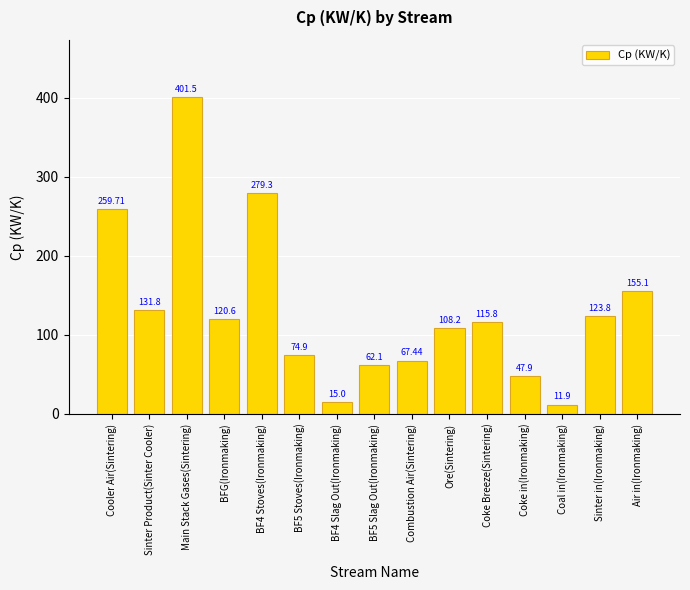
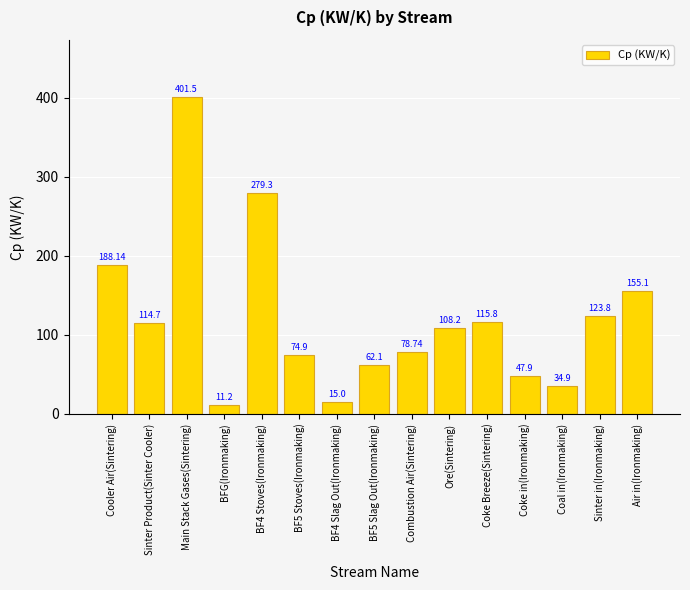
  {
-   "Cooler Air(Sintering)": 259.71,
-   "Sinter Product(Sinter Cooler)": 131.8,
+   "Cooler Air(Sintering)": 188.14,
+   "Sinter Product(Sinter Cooler)": 114.7,
    "Main Stack Gases(Sintering)": 401.5,
-   "BFG(Ironmaking)": 120.6,
+   "BFG(Ironmaking)": 11.2,
    "BF4 Stoves(Ironmaking)": 279.3,
    "BF5 Stoves(Ironmaking)": 74.9,
    "BF4 Slag Out(Ironmaking)": 15.0,
    "BF5 Slag Out(Ironmaking)": 62.1,
-   "Combustion Air(Sintering)": 67.44,
+   "Combustion Air(Sintering)": 78.74,
    "Ore(Sintering)": 108.2,
    "Coke Breeze(Sintering)": 115.8,
    "Coke in(Ironmaking)": 47.9,
-   "Coal in(Ironmaking)": 11.9,
+   "Coal in(Ironmaking)": 34.9,
    "Sinter in(Ironmaking)": 123.8,
    "Air in(Ironmaking)": 155.1
  }
